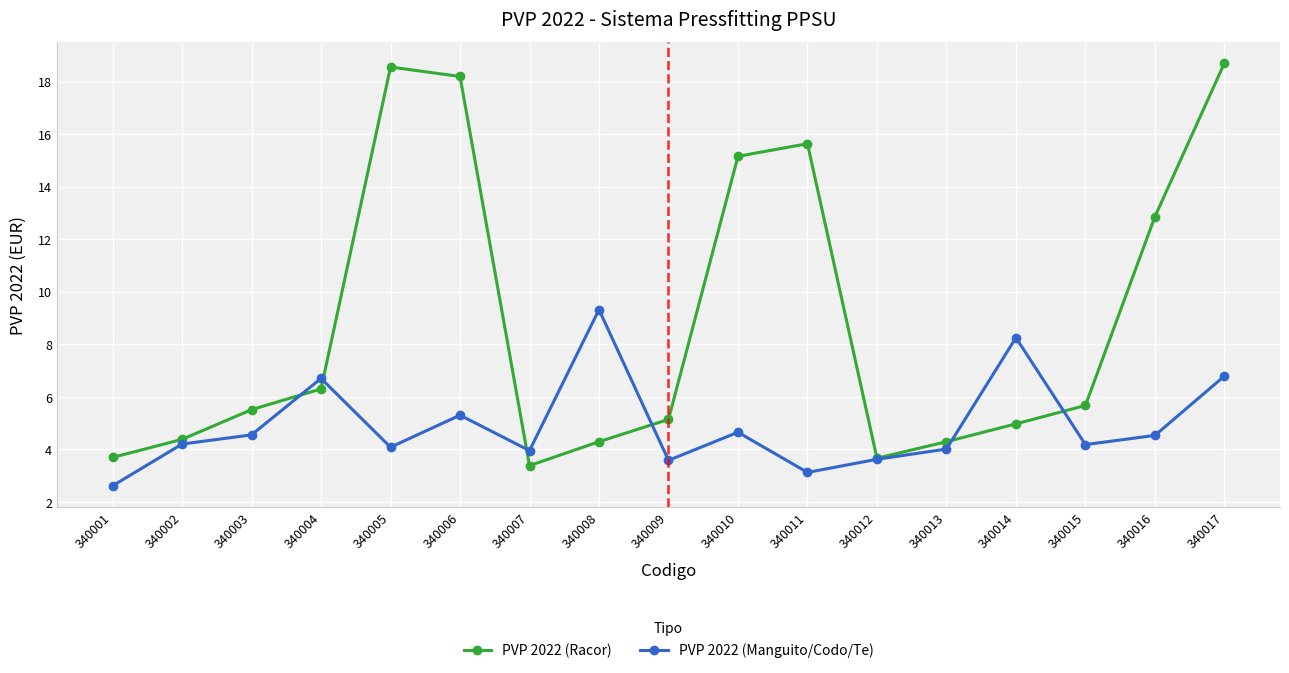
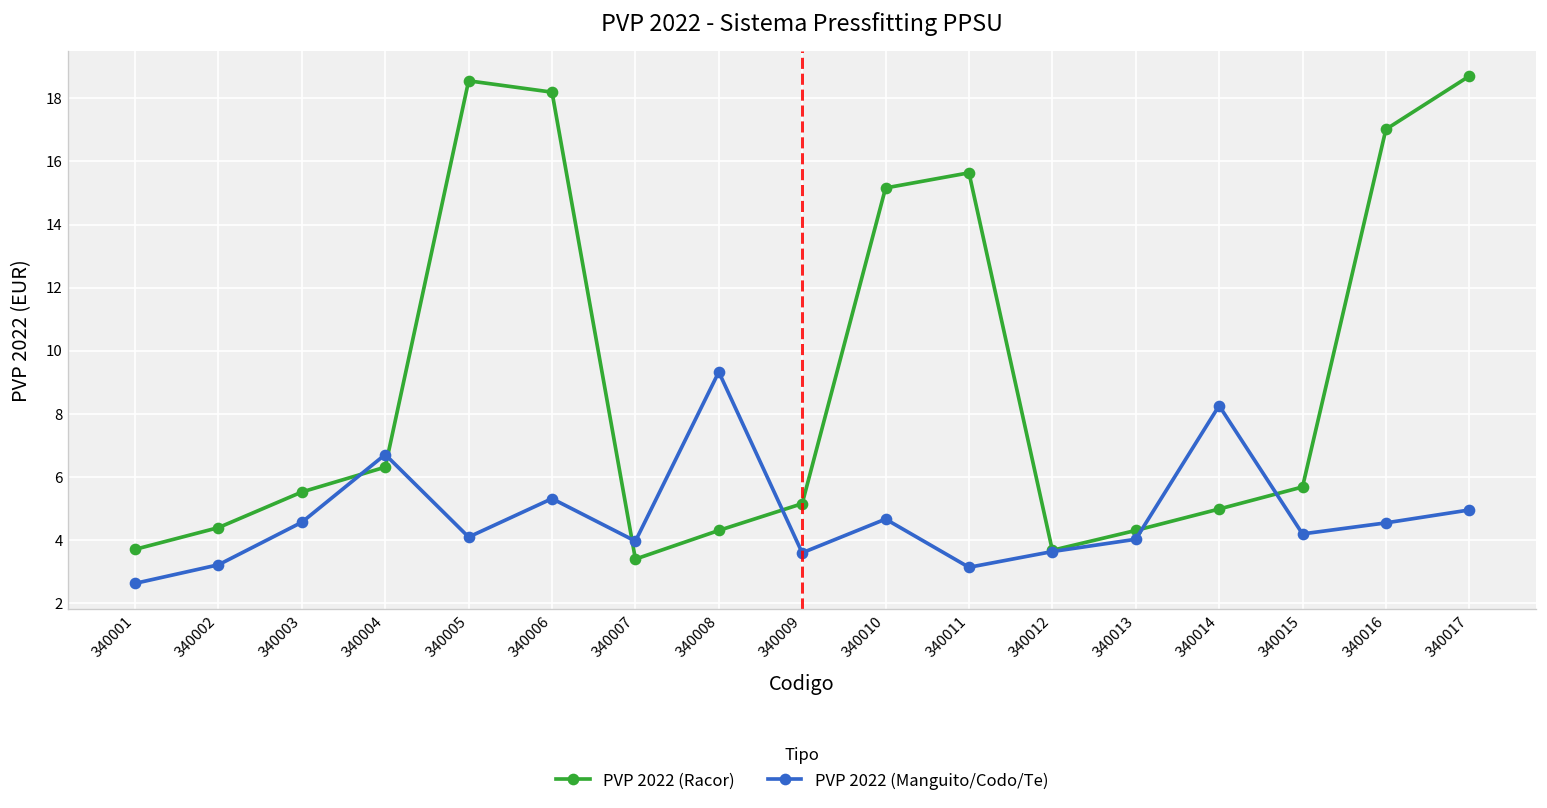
  {
    "PVP 2022 (Racor)": {
      "340001": 3.7,
      "340002": 4.4,
      "340003": 5.5,
      "340004": 6.3,
      "340005": 18.6,
      "340006": 18.2,
      "340007": 3.4,
      "340008": 4.3,
      "340009": 5.1,
      "340010": 15.2,
      "340011": 15.6,
      "340013": 4.3,
      "340014": 5.0,
      "340015": 5.7,
-     "340016": 12.9,
+     "340016": 17.0,
      "340017": 18.7
    },
    "PVP 2022 (Manguito/Codo/Te)": {
      "340001": 2.6,
-     "340002": 4.2,
+     "340002": 3.2,
      "340003": 4.6,
      "340004": 6.7,
      "340005": 4.1,
      "340006": 5.3,
      "340007": 4.0,
      "340008": 9.3,
      "340009": 3.6,
      "340010": 4.7,
      "340011": 3.1,
      "340013": 4.0,
      "340014": 8.3,
      "340015": 4.2,
      "340016": 4.5,
-     "340017": 6.8
+     "340017": 4.9
    }
  }
